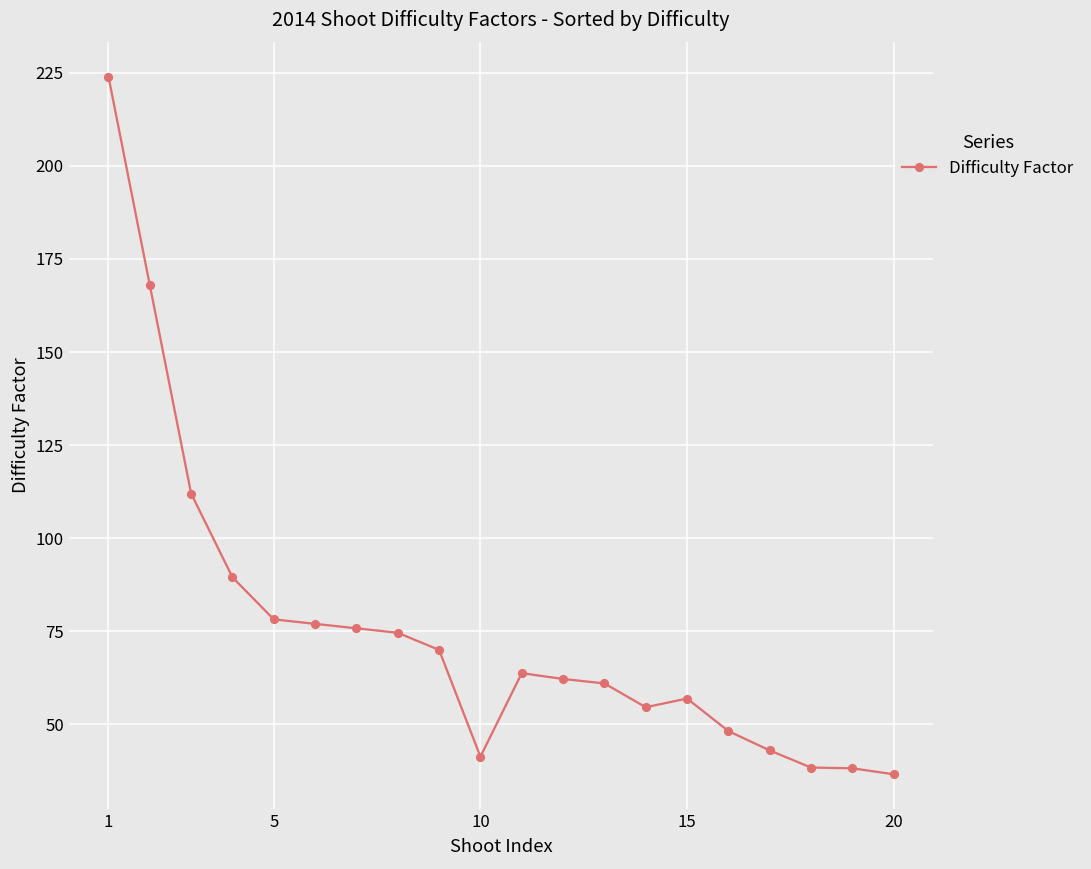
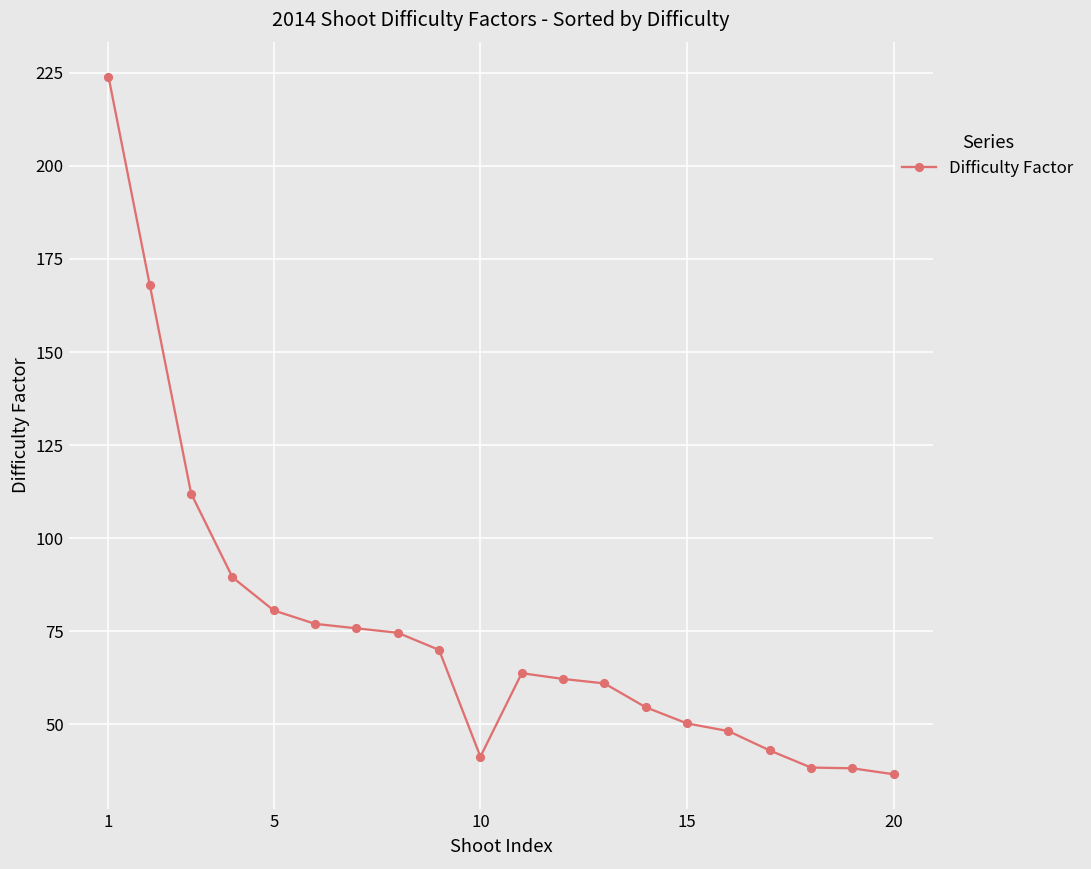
  {
    "1": 224,
-   "5": 78,
+   "5": 81,
    "10": 41,
-   "15": 57,
+   "15": 50,
    "20": 37
  }
